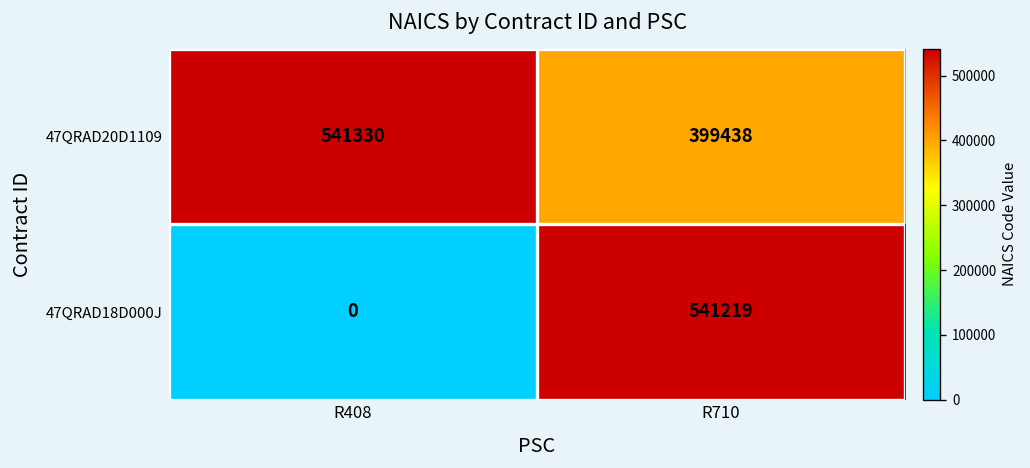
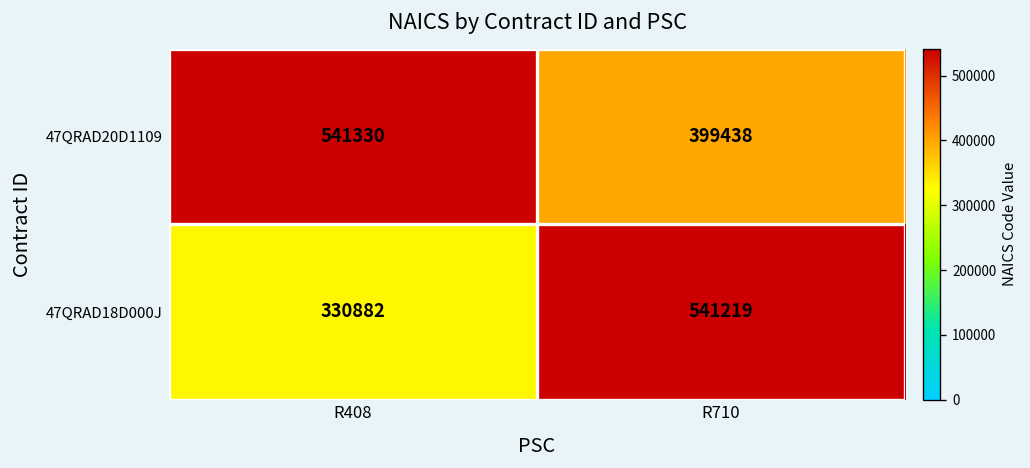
  {
    "47QRAD20D1109": {
      "R408": 541330,
      "R710": 399438
    },
    "47QRAD18D000J": {
-     "R408": 0,
+     "R408": 330882,
      "R710": 541219
    }
  }
